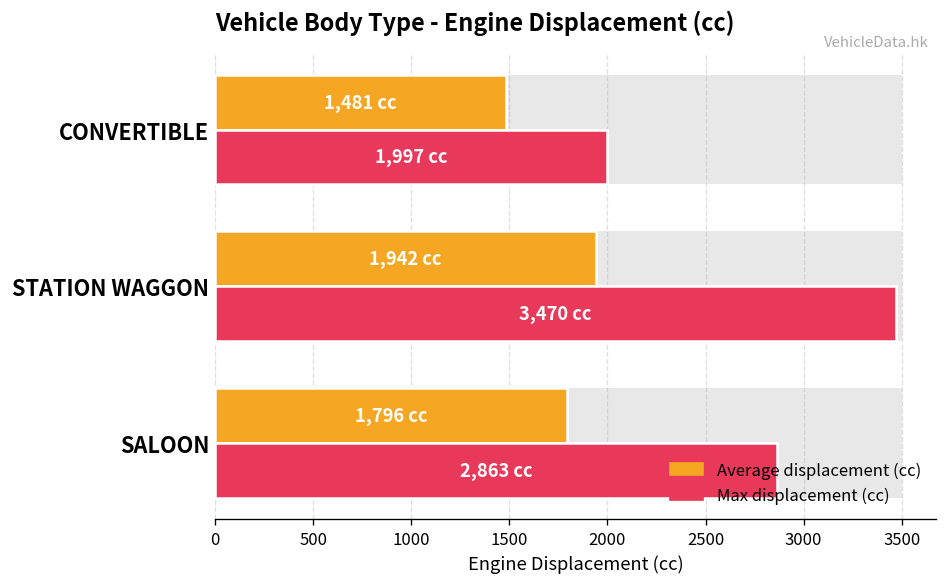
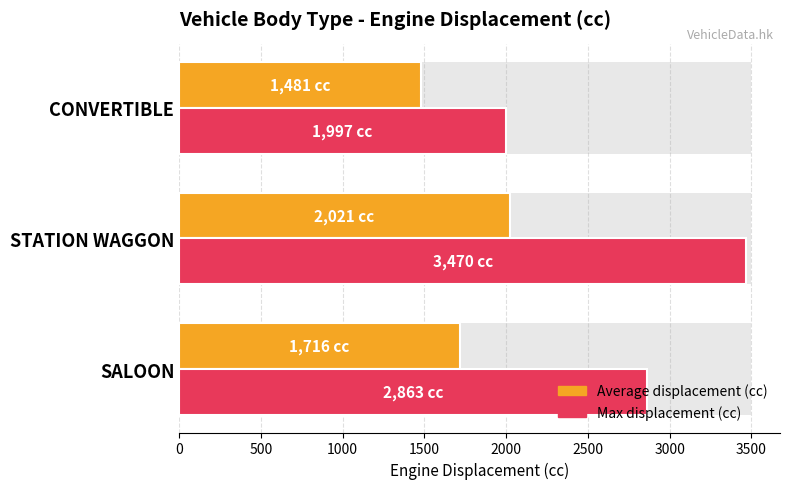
  {
    "Average displacement (cc)": {
-     "STATION WAGGON": "1,942",
-     "SALOON": "1,796"
+     "STATION WAGGON": "2,021",
+     "SALOON": "1,716"
    }
  }
